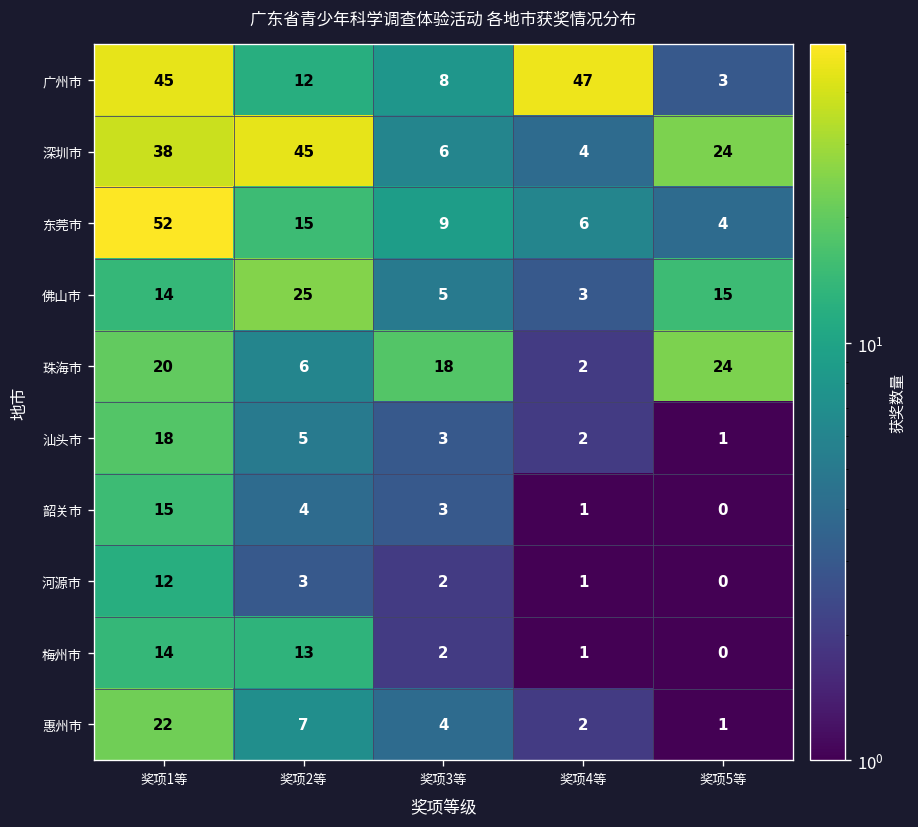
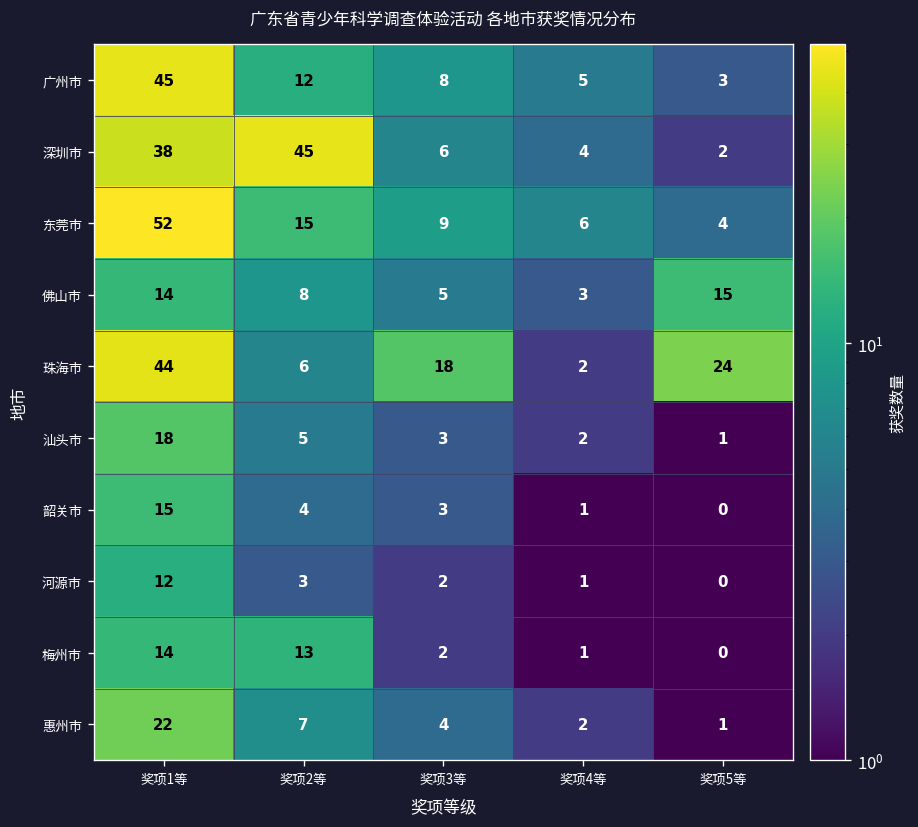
  {
    "广州市": {
      "奖项1等": 45,
      "奖项2等": 12,
      "奖项3等": 8,
-     "奖项4等": 47,
+     "奖项4等": 5,
      "奖项5等": 3
    },
    "深圳市": {
      "奖项1等": 38,
      "奖项2等": 45,
      "奖项3等": 6,
      "奖项4等": 4,
-     "奖项5等": 24
+     "奖项5等": 2
    },
    "东莞市": {
      "奖项1等": 52,
      "奖项2等": 15,
      "奖项3等": 9,
      "奖项4等": 6,
      "奖项5等": 4
    },
    "佛山市": {
      "奖项1等": 14,
-     "奖项2等": 25,
+     "奖项2等": 8,
      "奖项3等": 5,
      "奖项4等": 3,
      "奖项5等": 15
    },
    "珠海市": {
-     "奖项1等": 20,
+     "奖项1等": 44,
      "奖项2等": 6,
      "奖项3等": 18,
      "奖项4等": 2,
      "奖项5等": 24
    },
    "汕头市": {
      "奖项1等": 18,
      "奖项2等": 5,
      "奖项3等": 3,
      "奖项4等": 2,
      "奖项5等": 1
    },
    "韶关市": {
      "奖项1等": 15,
      "奖项2等": 4,
      "奖项3等": 3,
      "奖项4等": 1,
      "奖项5等": 0
    },
    "河源市": {
      "奖项1等": 12,
      "奖项2等": 3,
      "奖项3等": 2,
      "奖项4等": 1,
      "奖项5等": 0
    },
    "梅州市": {
      "奖项1等": 14,
      "奖项2等": 13,
      "奖项3等": 2,
      "奖项4等": 1,
      "奖项5等": 0
    },
    "惠州市": {
      "奖项1等": 22,
      "奖项2等": 7,
      "奖项3等": 4,
      "奖项4等": 2,
      "奖项5等": 1
    }
  }
